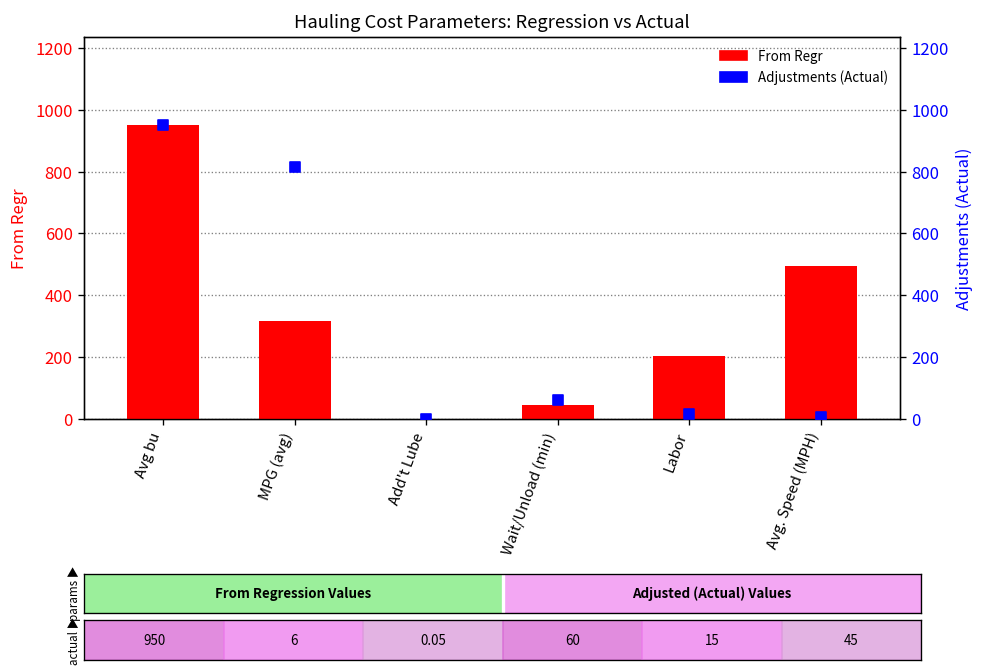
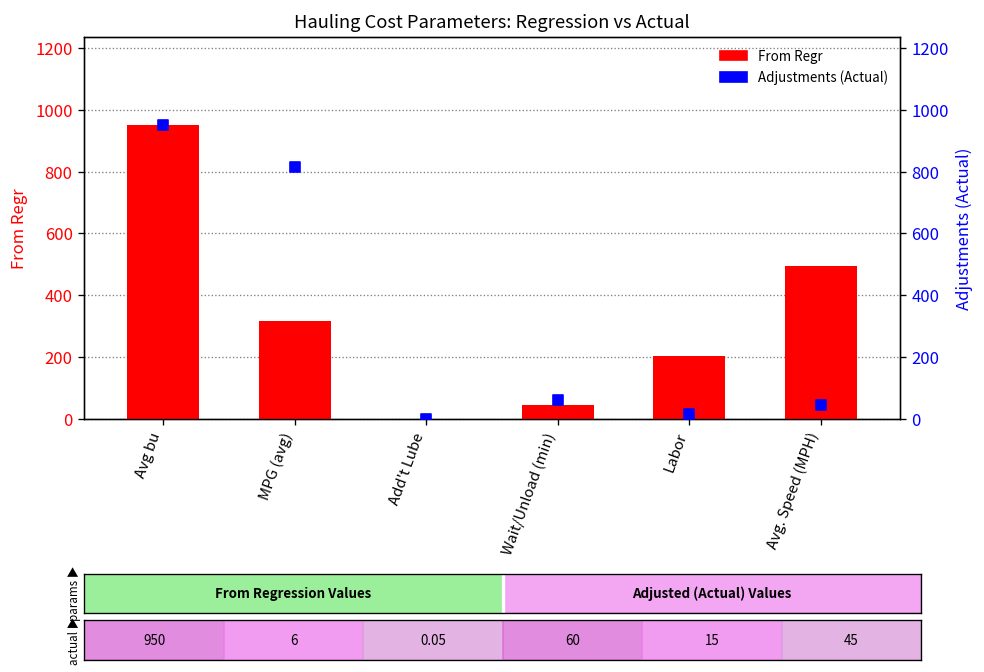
  {
    "Hauling Cost Parameters: Regression vs Actual": {
      "From Regr": {
        "Avg bu": 950,
        "MPG (avg)": 320,
        "Wait/Unload (min)": 50,
        "Labor": 200,
        "Avg. Speed (MPH)": 500
      },
      "Adjustments (Actual)": {
-       "Avg. Speed (MPH)": 10
+       "Avg. Speed (MPH)": 50
      }
    }
  }
